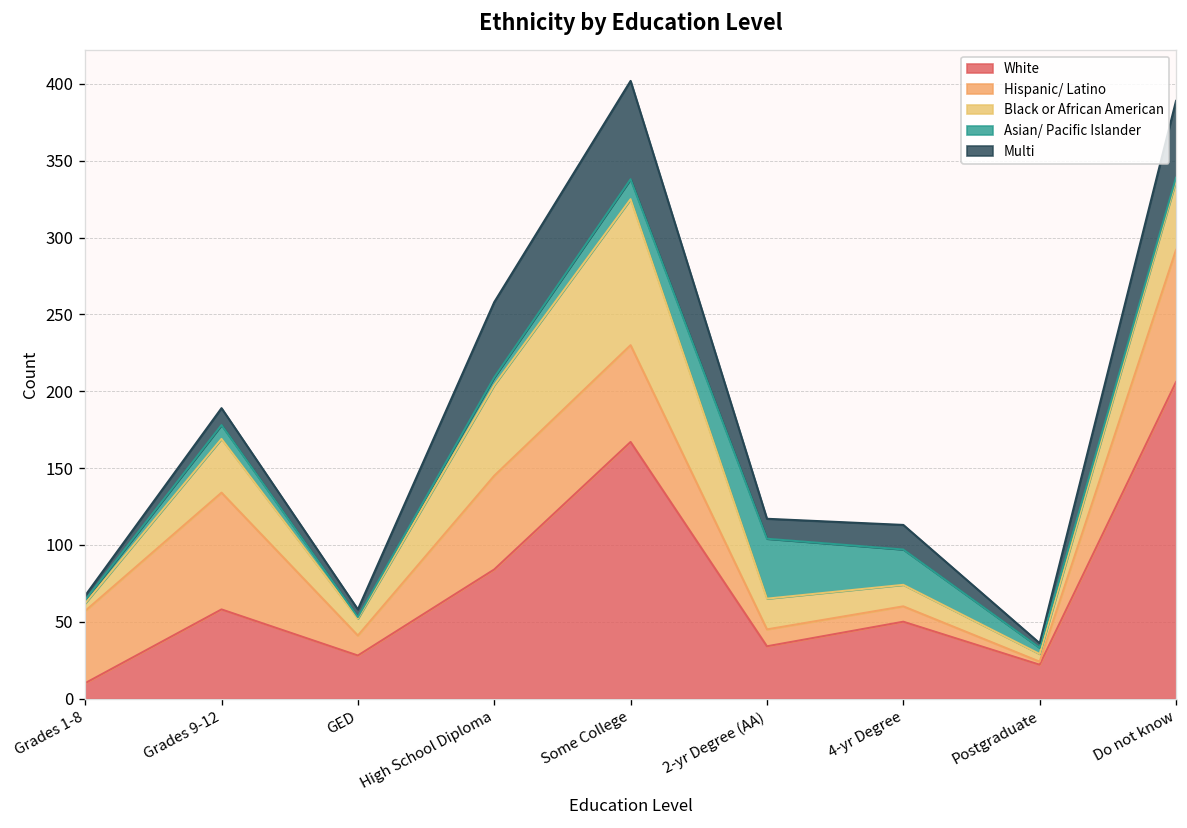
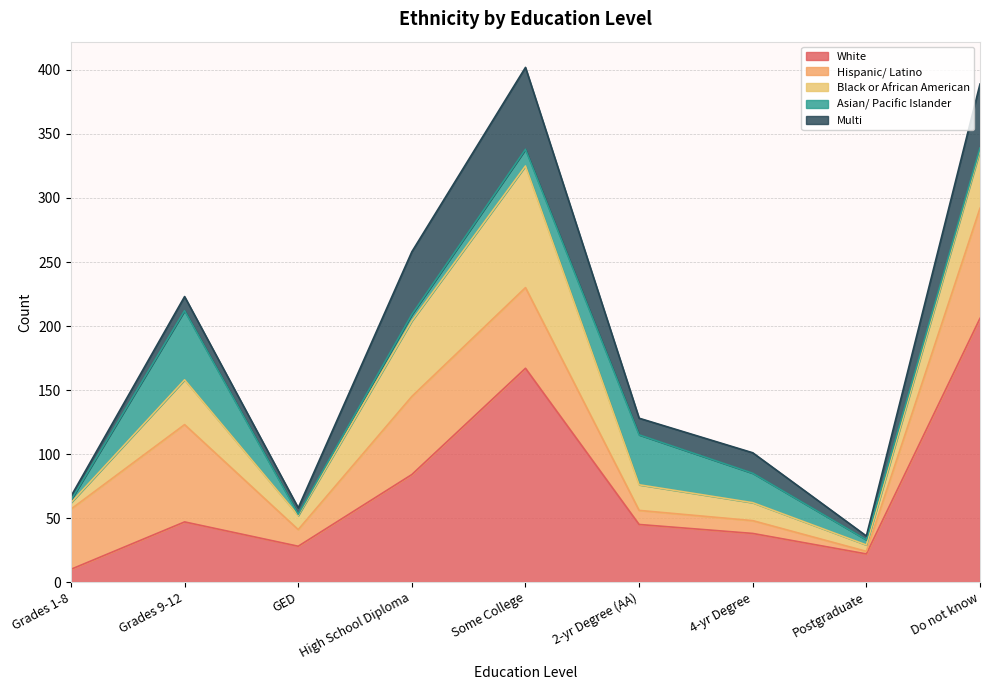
  {
    "White": {
      "Grades 1-8": 10,
-     "Grades 9-12": 58,
+     "Grades 9-12": 47,
      "GED": 28,
      "High School Diploma": 84,
      "Some College": 167,
-     "2-yr Degree (AA)": 34,
-     "4-yr Degree": 50,
+     "2-yr Degree (AA)": 45,
+     "4-yr Degree": 38,
      "Do not know": 206
    },
    "Asian/ Pacific Islander": {
      "Grades 1-8": 2,
-     "Grades 9-12": 9,
+     "Grades 9-12": 54,
      "High School Diploma": 5,
      "Some College": 13,
      "2-yr Degree (AA)": 39,
      "4-yr Degree": 23,
      "Postgraduate": 4
    },
    "Multi": {
      "Grades 1-8": 3,
      "Grades 9-12": 11,
      "GED": 5,
      "High School Diploma": 49,
      "Some College": 64,
      "2-yr Degree (AA)": 13,
      "4-yr Degree": 16,
      "Postgraduate": 3,
      "Do not know": 50
    }
  }
